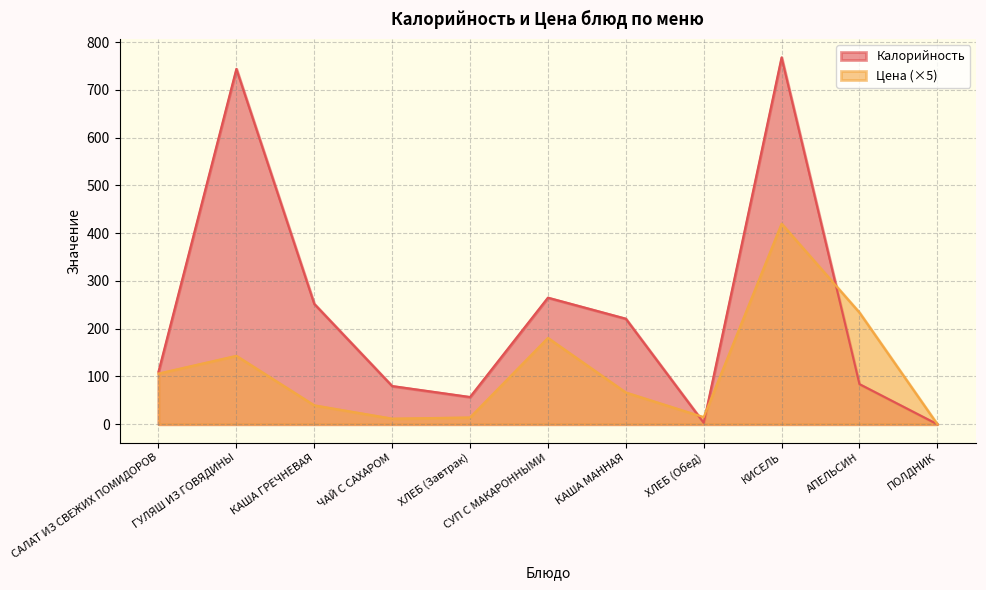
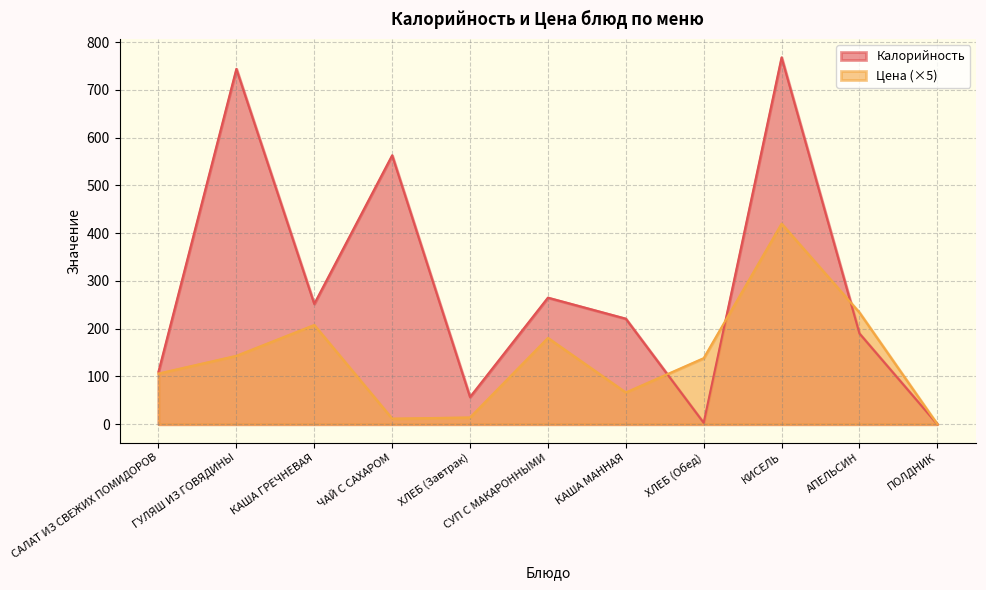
  {
    "Калорийность": {
      "ГУЛЯШ ИЗ ГОВЯДИНЫ": 740,
      "КАША ГРЕЧНЕВАЯ": 250,
-     "ЧАЙ С САХАРОМ": 80,
+     "ЧАЙ С САХАРОМ": 560,
      "ХЛЕБ (Завтрак)": 60,
      "СУП С МАКАРОННЫМИ": 270,
      "КАША МАННАЯ": 220,
      "ХЛЕБ (Обед)": 0,
      "КИСЕЛЬ": 770,
-     "АПЕЛЬСИН": 80
+     "АПЕЛЬСИН": 190
    },
    "Цена (×5)": {
      "ГУЛЯШ ИЗ ГОВЯДИНЫ": 140,
-     "КАША ГРЕЧНЕВАЯ": 40,
+     "КАША ГРЕЧНЕВАЯ": 210,
      "ЧАЙ С САХАРОМ": 10,
      "ХЛЕБ (Завтрак)": 10,
      "СУП С МАКАРОННЫМИ": 180,
      "КАША МАННАЯ": 70,
-     "ХЛЕБ (Обед)": 10,
+     "ХЛЕБ (Обед)": 140,
      "КИСЕЛЬ": 420,
      "АПЕЛЬСИН": 230
    }
  }
